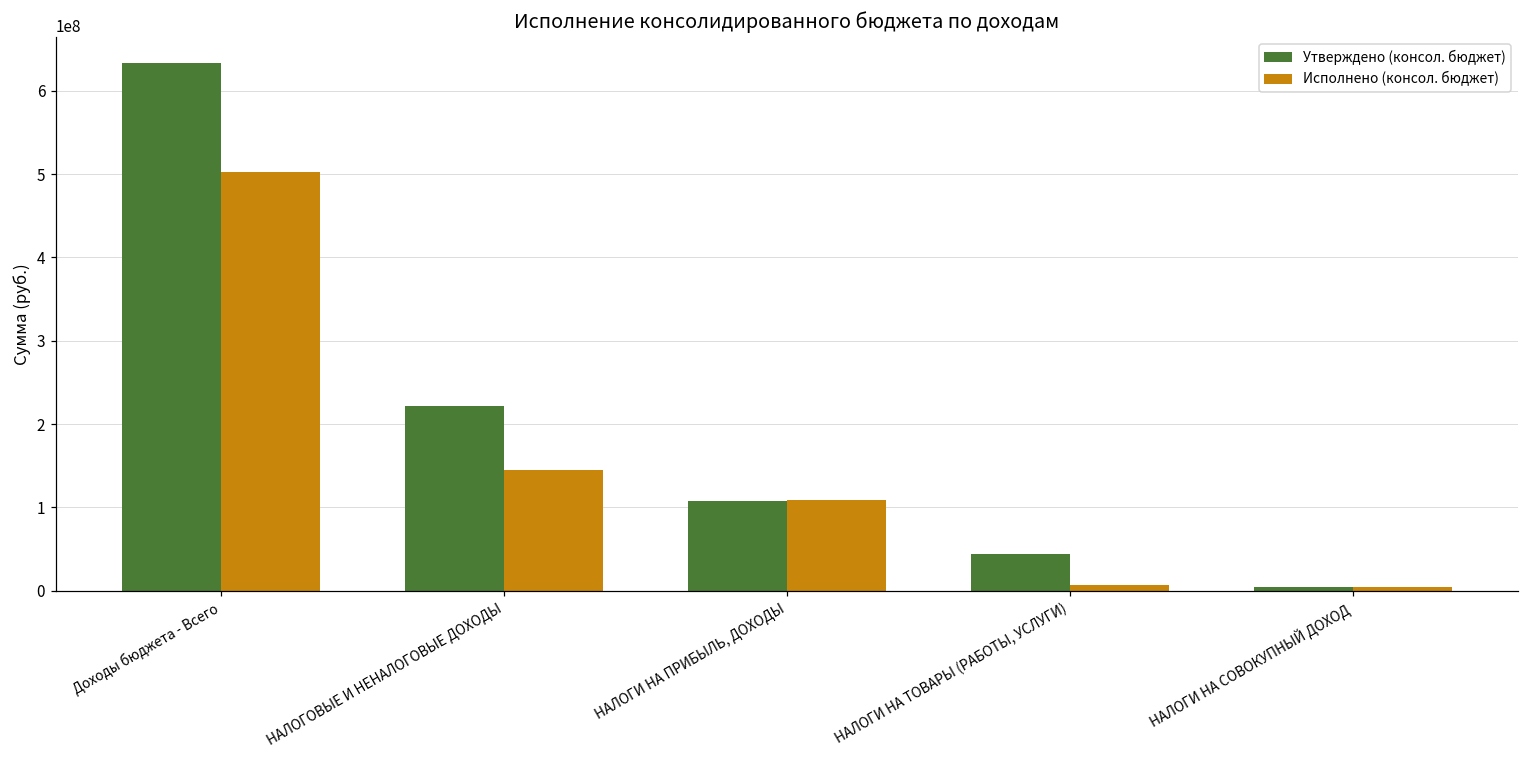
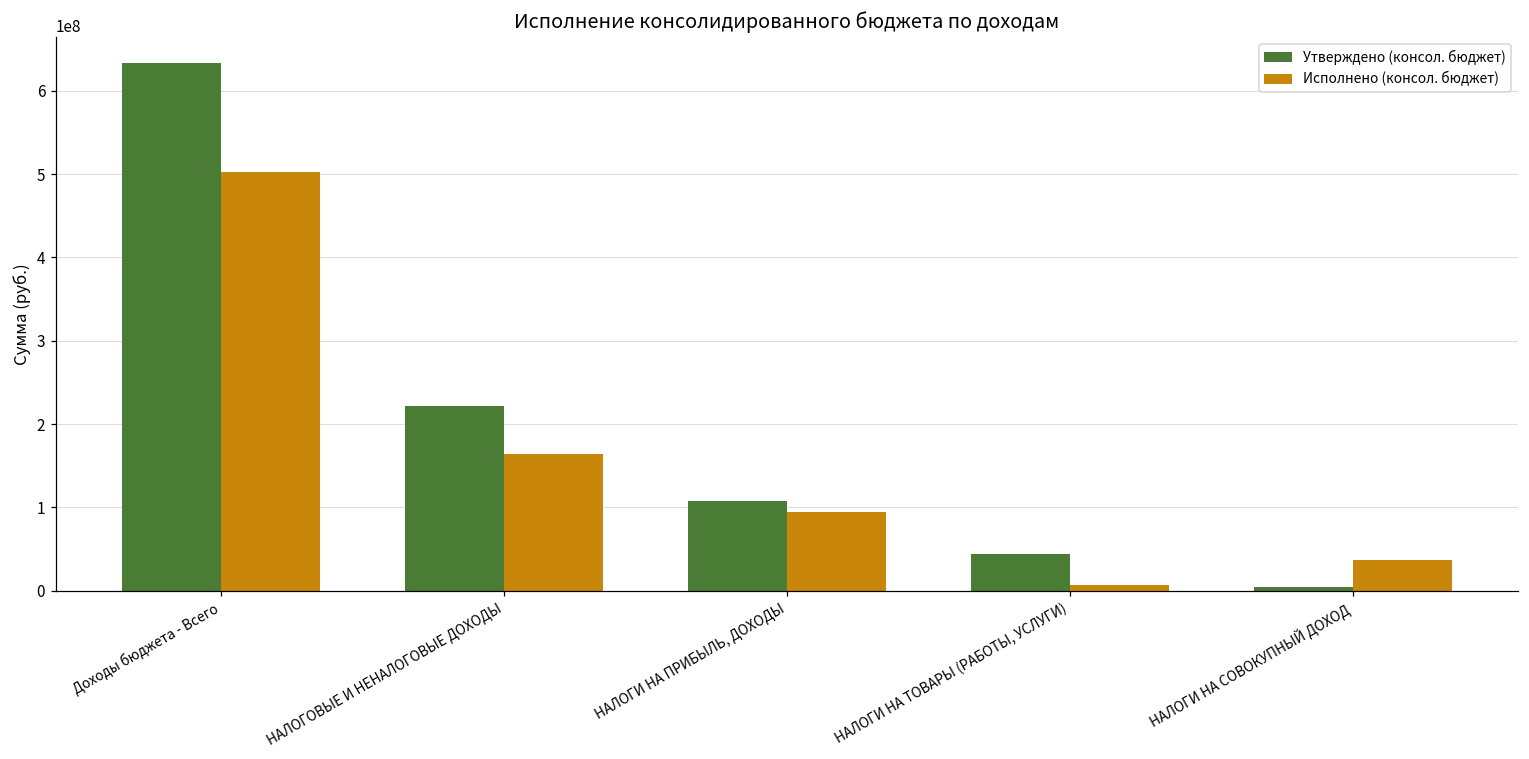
  {
    "Утверждено (консол. бюджет)": {
      "Доходы бюджета - Всего": 630000000,
      "НАЛОГОВЫЕ И НЕНАЛОГОВЫЕ ДОХОДЫ": 220000000,
      "НАЛОГИ НА ПРИБЫЛЬ, ДОХОДЫ": 110000000,
      "НАЛОГИ НА ТОВАРЫ (РАБОТЫ, УСЛУГИ)": 40000000,
      "НАЛОГИ НА СОВОКУПНЫЙ ДОХОД": 0
    },
    "Исполнено (консол. бюджет)": {
      "Доходы бюджета - Всего": 500000000,
-     "НАЛОГОВЫЕ И НЕНАЛОГОВЫЕ ДОХОДЫ": 150000000,
-     "НАЛОГИ НА ПРИБЫЛЬ, ДОХОДЫ": 110000000,
+     "НАЛОГОВЫЕ И НЕНАЛОГОВЫЕ ДОХОДЫ": 160000000,
+     "НАЛОГИ НА ПРИБЫЛЬ, ДОХОДЫ": 90000000,
      "НАЛОГИ НА ТОВАРЫ (РАБОТЫ, УСЛУГИ)": 10000000,
-     "НАЛОГИ НА СОВОКУПНЫЙ ДОХОД": 0
+     "НАЛОГИ НА СОВОКУПНЫЙ ДОХОД": 40000000
    }
  }
